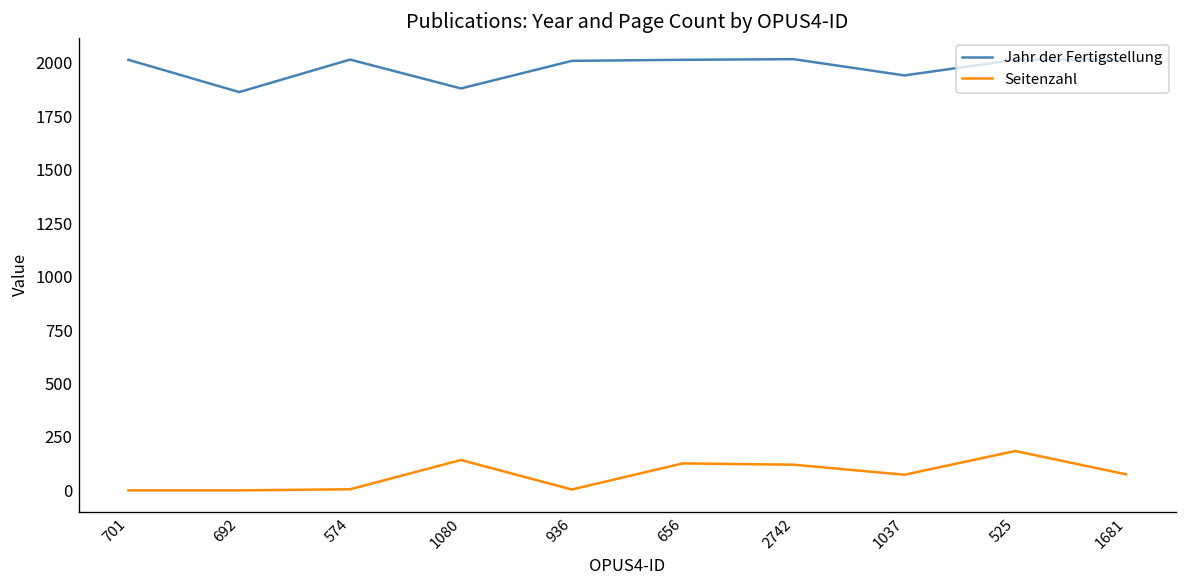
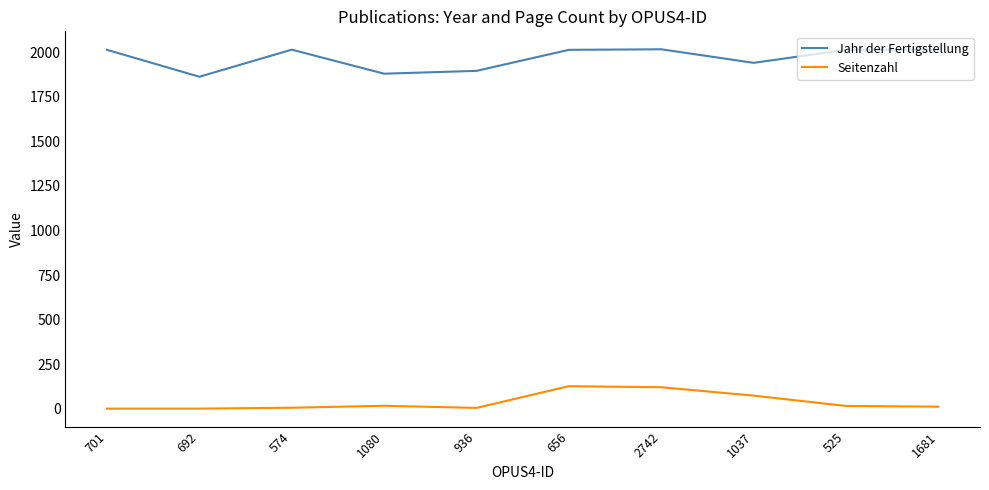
  {
    "Jahr der Fertigstellung": {
      "701": 2010,
      "692": 1860,
      "574": 2020,
      "1080": 1880,
-     "936": 2010,
+     "936": 1900,
      "656": 2010,
      "2742": 2020,
      "1037": 1940
    },
    "Seitenzahl": {
      "701": 0,
      "692": 0,
      "574": 10,
-     "1080": 140,
+     "1080": 20,
      "936": 0,
      "656": 130,
      "2742": 120,
      "1037": 70,
-     "525": 180,
-     "1681": 80
+     "525": 20,
+     "1681": 10
    }
  }
